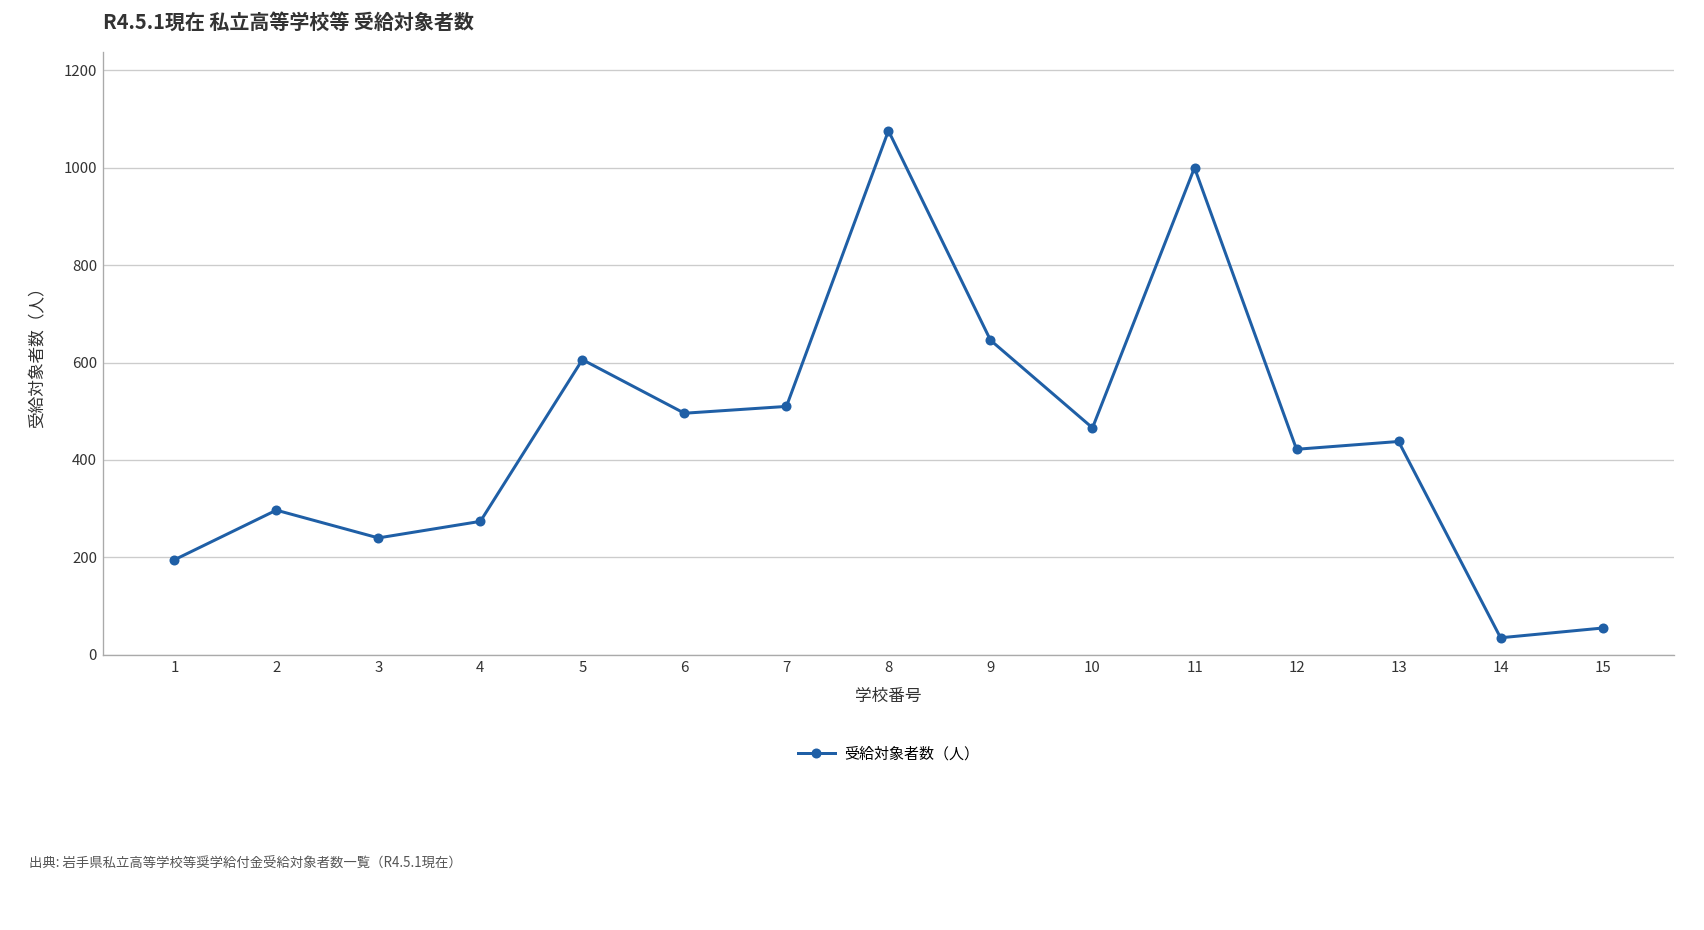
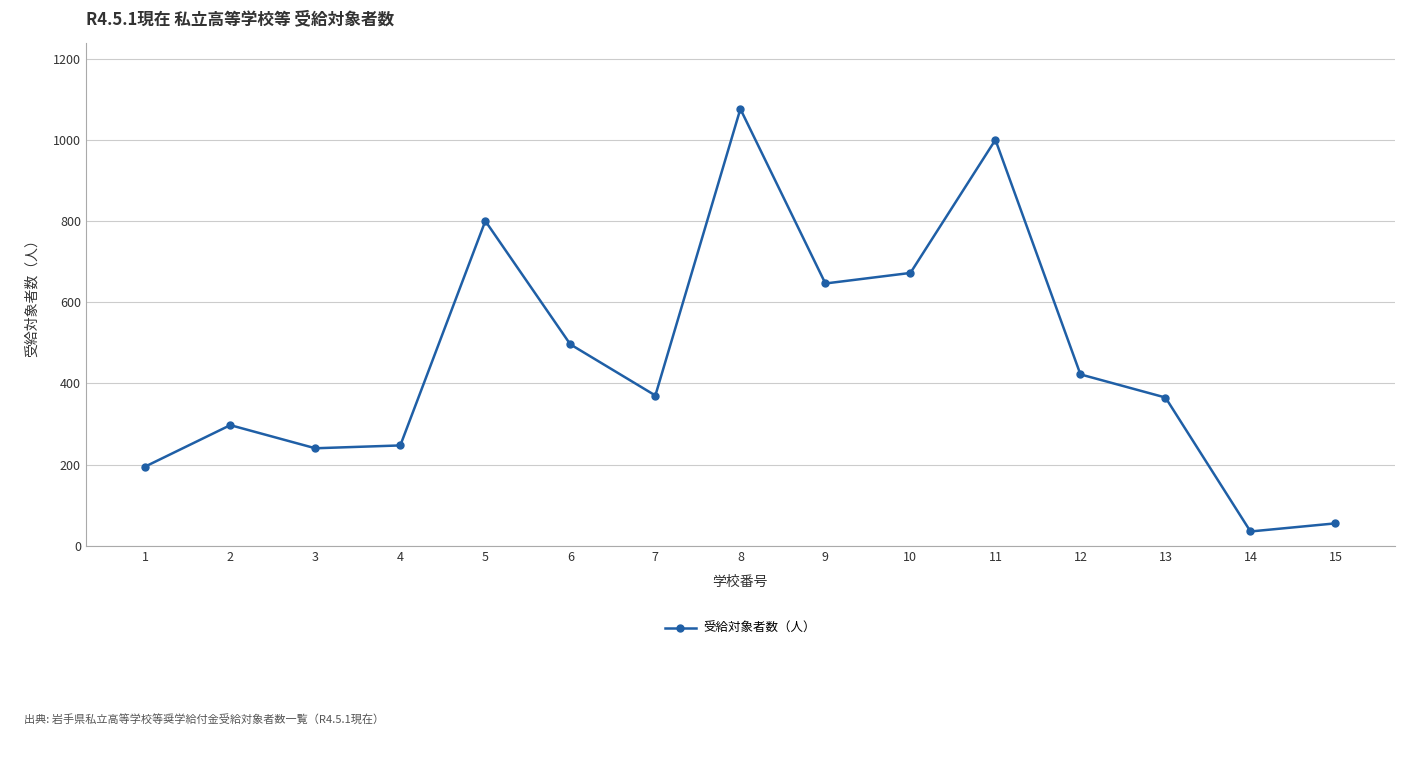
  {
    "1": 200,
    "2": 300,
    "3": 240,
-   "4": 270,
-   "5": 610,
+   "4": 250,
+   "5": 800,
    "6": 500,
-   "7": 510,
+   "7": 370,
    "8": 1080,
    "9": 650,
-   "10": 470,
+   "10": 670,
    "11": 1000,
    "12": 420,
-   "13": 440,
+   "13": 370,
    "14": 40,
    "15": 60
  }
